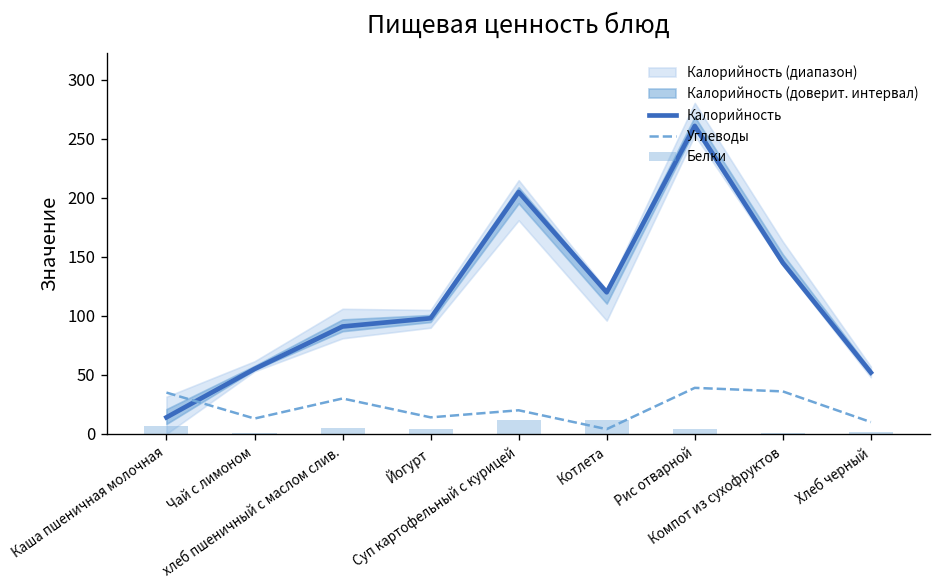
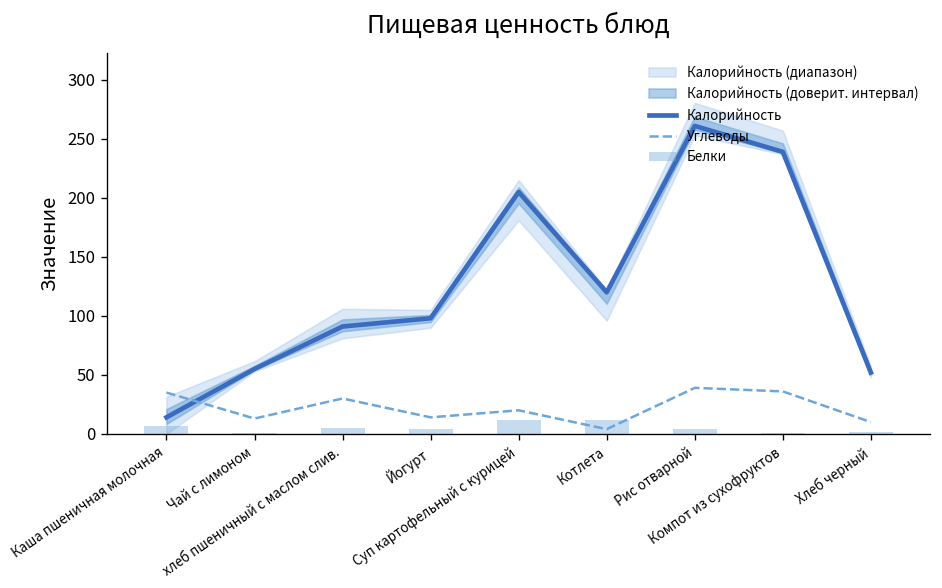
  {
    "Калорийность": {
      "Каша пшеничная молочная": 10,
      "Чай с лимоном": 60,
      "хлеб пшеничный с маслом слив.": 90,
      "Йогурт": 100,
      "Суп картофельный с курицей": 210,
      "Рис отварной": 260,
-     "Компот из сухофруктов": 150
+     "Компот из сухофруктов": 240
    }
  }
